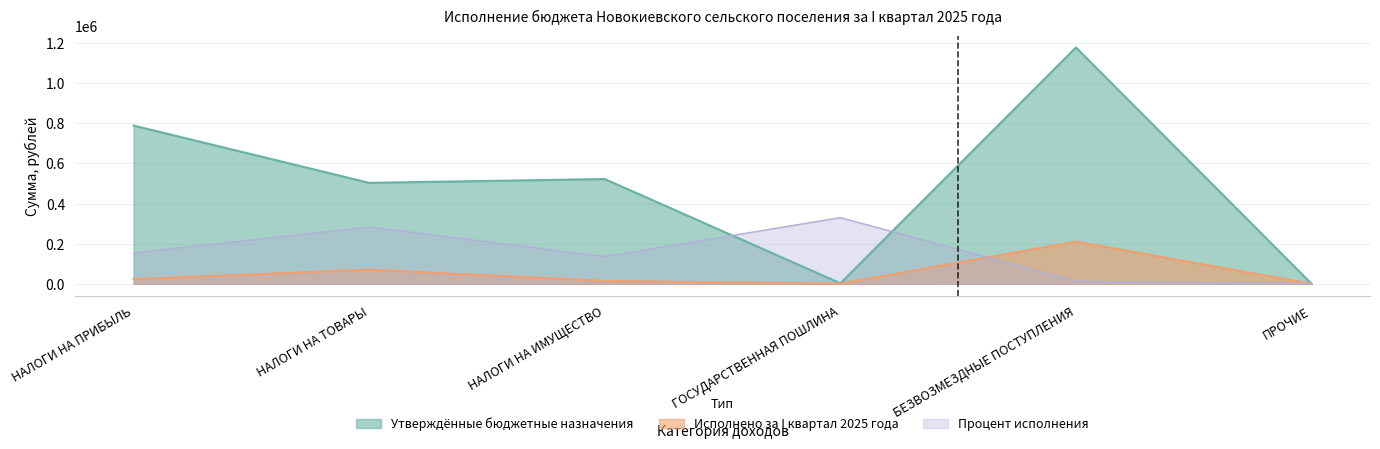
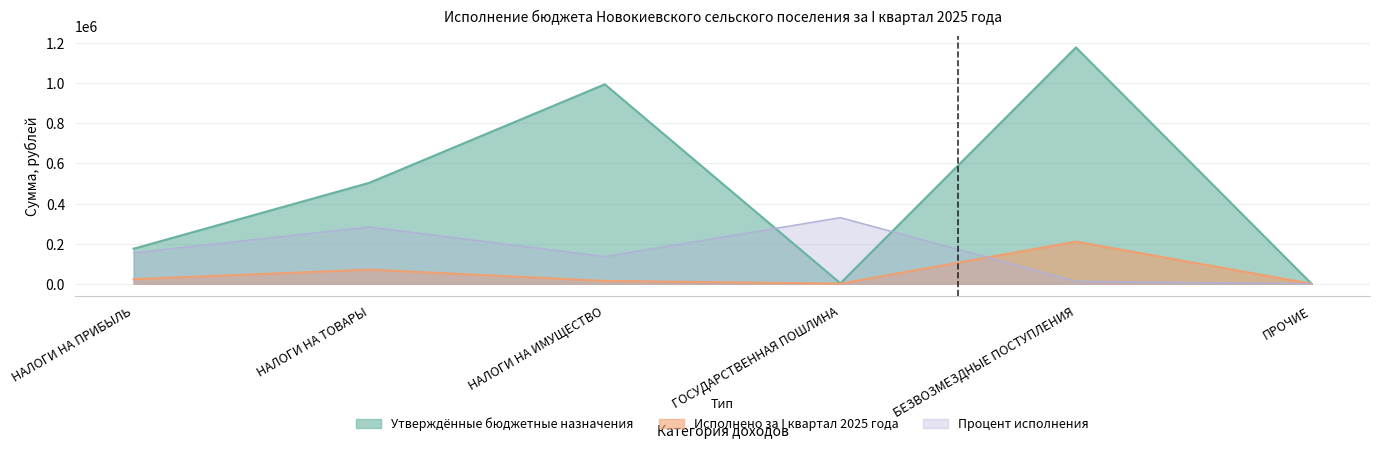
  {
    "Утверждённые бюджетные назначения": {
-     "НАЛОГИ НА ПРИБЫЛЬ": 790000,
+     "НАЛОГИ НА ПРИБЫЛЬ": 170000,
      "НАЛОГИ НА ТОВАРЫ": 500000,
-     "НАЛОГИ НА ИМУЩЕСТВО": 520000,
+     "НАЛОГИ НА ИМУЩЕСТВО": 990000,
      "БЕЗВОЗМЕЗДНЫЕ ПОСТУПЛЕНИЯ": 1180000
    },
    "Исполнено за I квартал 2025 года": {
      "НАЛОГИ НА ПРИБЫЛЬ": 20000,
      "НАЛОГИ НА ТОВАРЫ": 70000,
      "НАЛОГИ НА ИМУЩЕСТВО": 10000,
      "БЕЗВОЗМЕЗДНЫЕ ПОСТУПЛЕНИЯ": 210000
    }
  }
